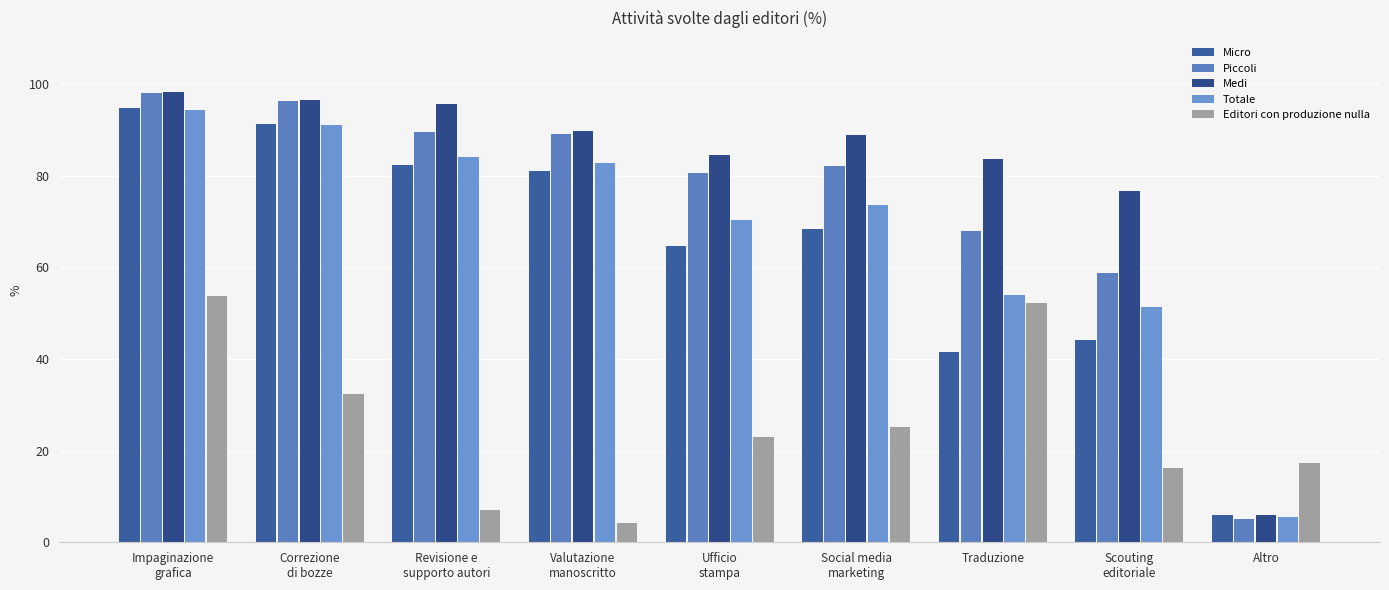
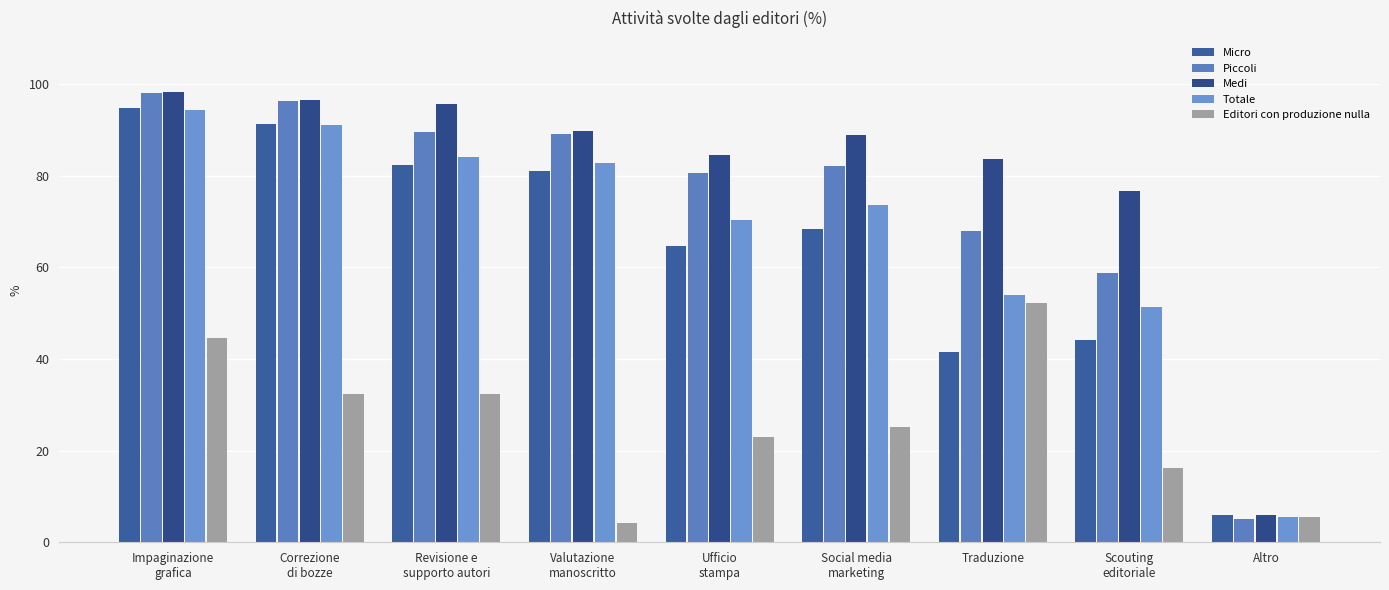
  {
    "Editori con produzione nulla": {
-     "Impaginazione grafica": 54,
+     "Impaginazione grafica": 45,
      "Correzione di bozze": 32,
-     "Revisione e supporto autori": 7,
+     "Revisione e supporto autori": 32,
      "Valutazione manoscritto": 4,
      "Ufficio stampa": 23,
      "Social media marketing": 25,
      "Traduzione": 52,
      "Scouting editoriale": 16,
-     "Altro": 17
+     "Altro": 5
    }
  }
